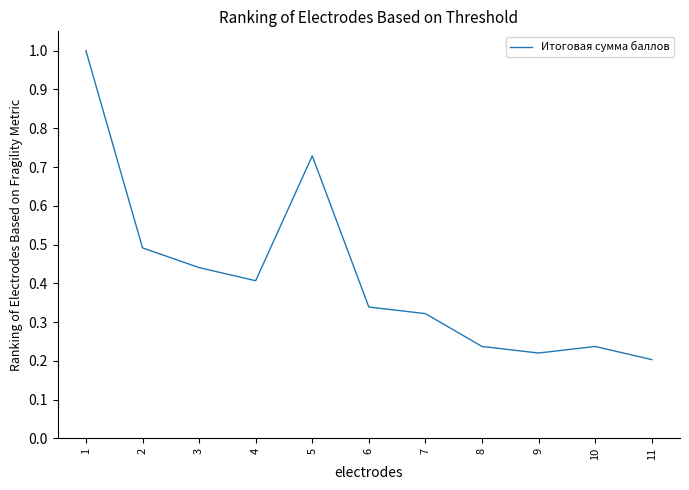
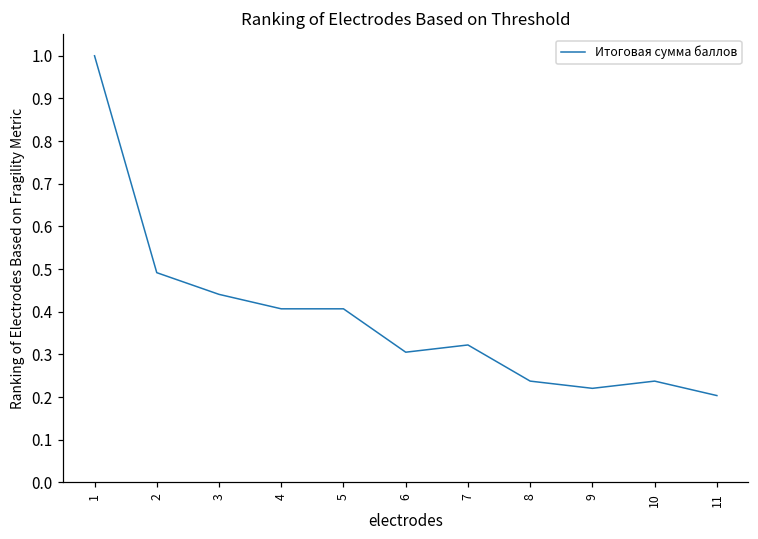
  {
    "1": 1.00,
    "2": 0.49,
    "3": 0.44,
    "4": 0.41,
-   "5": 0.73,
-   "6": 0.34,
+   "5": 0.41,
+   "6": 0.31,
    "7": 0.32,
    "8": 0.24,
    "9": 0.22,
    "10": 0.24,
    "11": 0.20
  }
